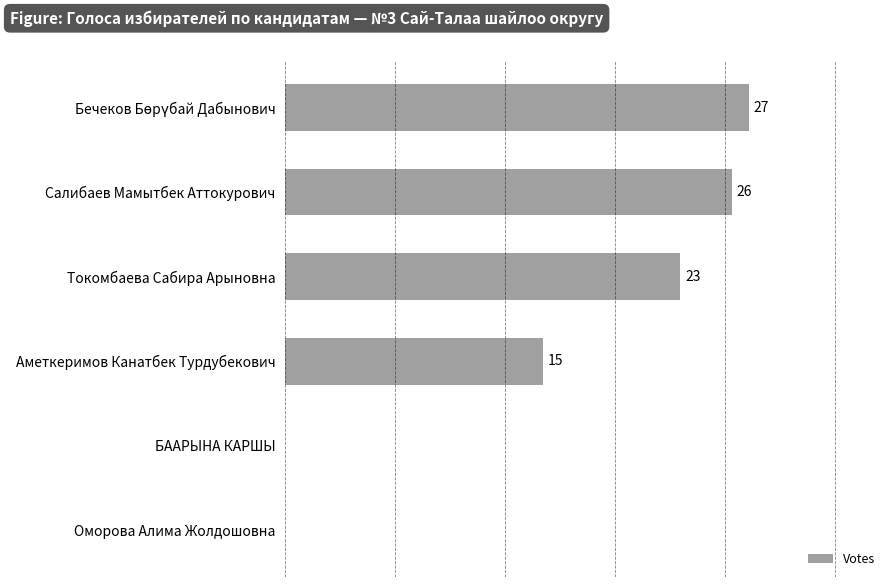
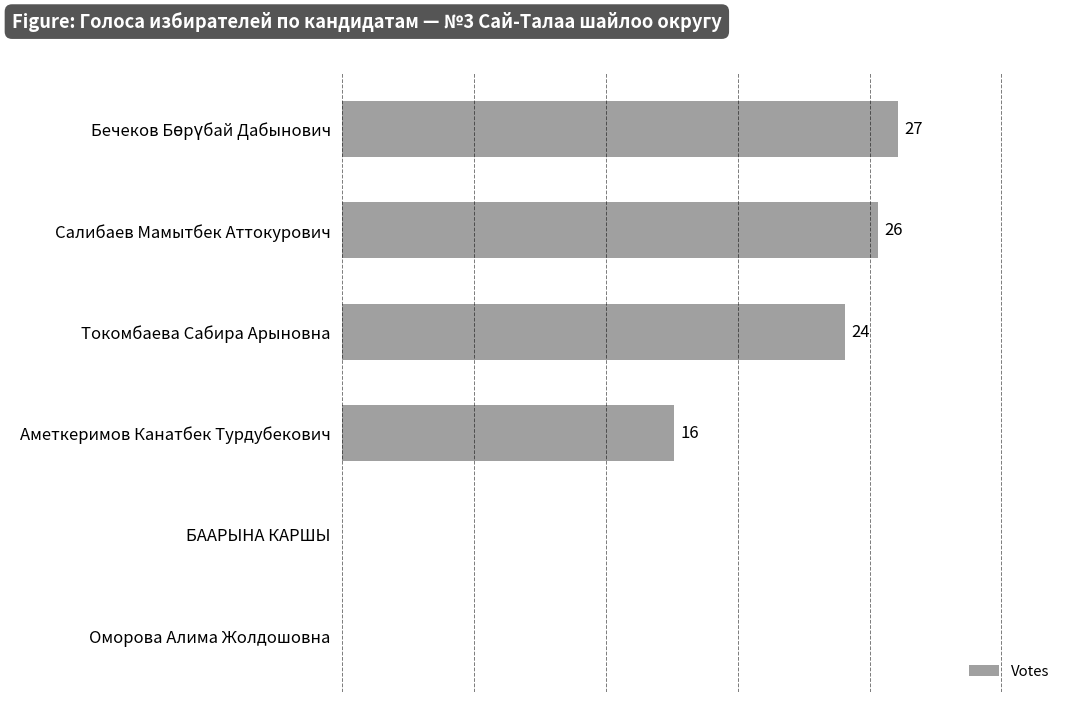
  {
    "Бечеков Бөрүбай Дабынович": 27,
    "Салибаев Мамытбек Аттокурович": 26,
-   "Токомбаева Сабира Арыновна": 23,
-   "Аметкеримов Канатбек Турдубекович": 15
+   "Токомбаева Сабира Арыновна": 24,
+   "Аметкеримов Канатбек Турдубекович": 16
  }
